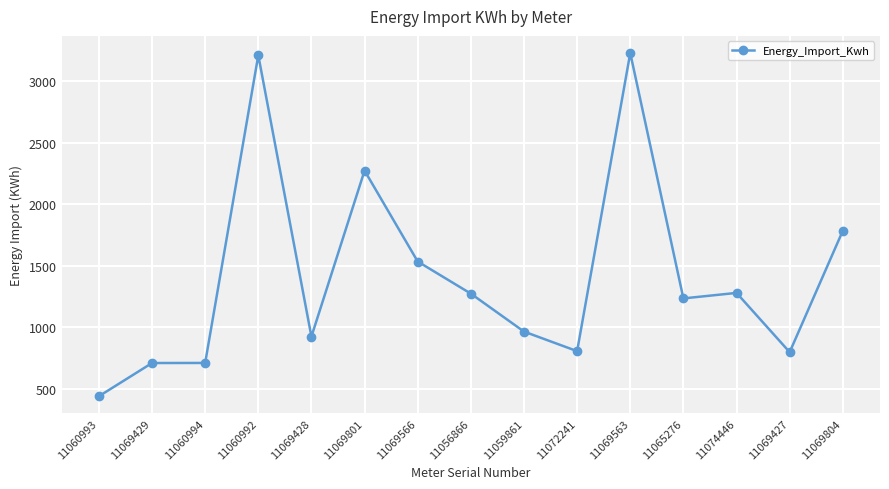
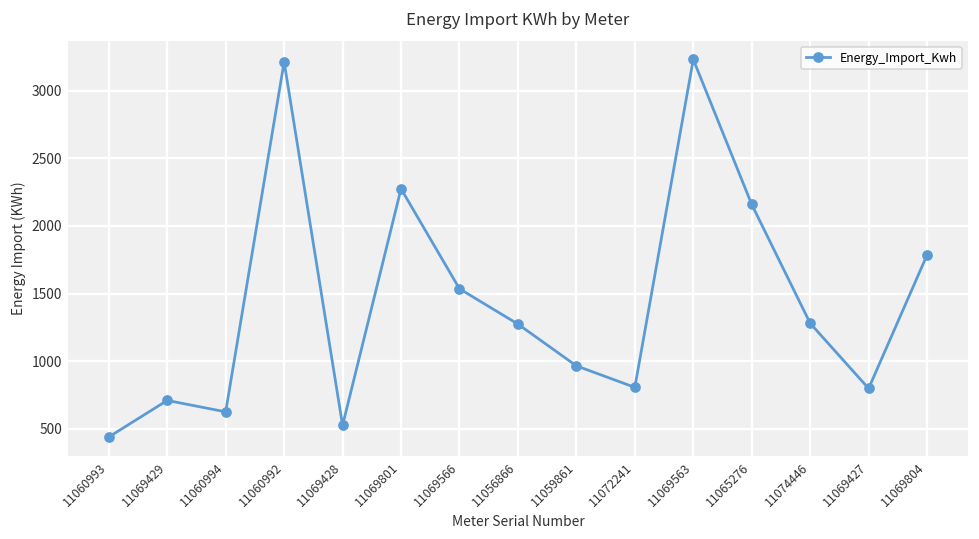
  {
    "11060993": 440,
    "11069429": 710,
-   "11060994": 710,
+   "11060994": 630,
    "11060992": 3210,
-   "11069428": 930,
+   "11069428": 530,
    "11069801": 2270,
    "11069566": 1540,
    "11056866": 1270,
    "11059861": 970,
    "11072241": 810,
    "11069563": 3230,
-   "11065276": 1240,
+   "11065276": 2160,
    "11074446": 1280,
    "11069427": 800,
    "11069804": 1790
  }
